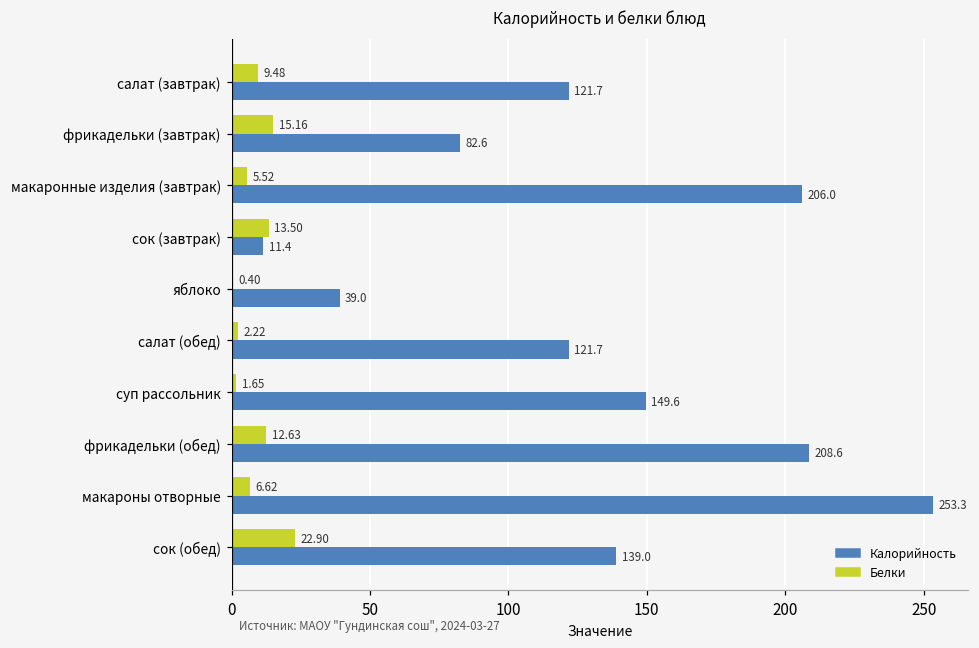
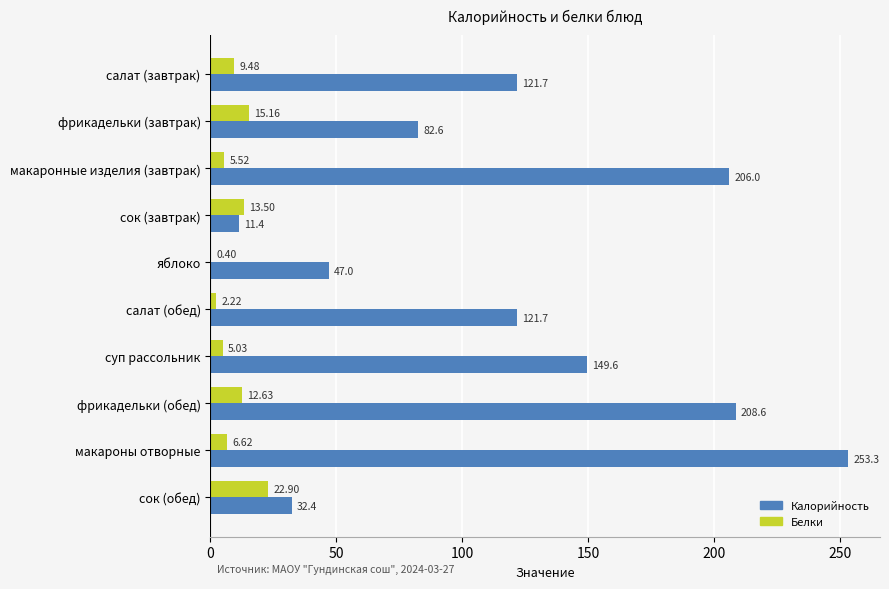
  {
    "Калорийность": {
      "салат (завтрак)": 121.7,
      "фрикадельки (завтрак)": 82.6,
      "макаронные изделия (завтрак)": 206.0,
      "сок (завтрак)": 11.4,
-     "яблоко": 39.0,
+     "яблоко": 47.0,
      "салат (обед)": 121.7,
      "суп рассольник": 149.6,
      "фрикадельки (обед)": 208.6,
      "макароны отворные": 253.3,
-     "сок (обед)": 139.0
+     "сок (обед)": 32.4
    },
    "Белки": {
      "салат (завтрак)": 9.48,
      "фрикадельки (завтрак)": 15.16,
      "макаронные изделия (завтрак)": 5.52,
      "сок (завтрак)": 13.50,
      "яблоко": 0.40,
      "салат (обед)": 2.22,
-     "суп рассольник": 1.65,
+     "суп рассольник": 5.03,
      "фрикадельки (обед)": 12.63,
      "макароны отворные": 6.62,
      "сок (обед)": 22.90
    }
  }
